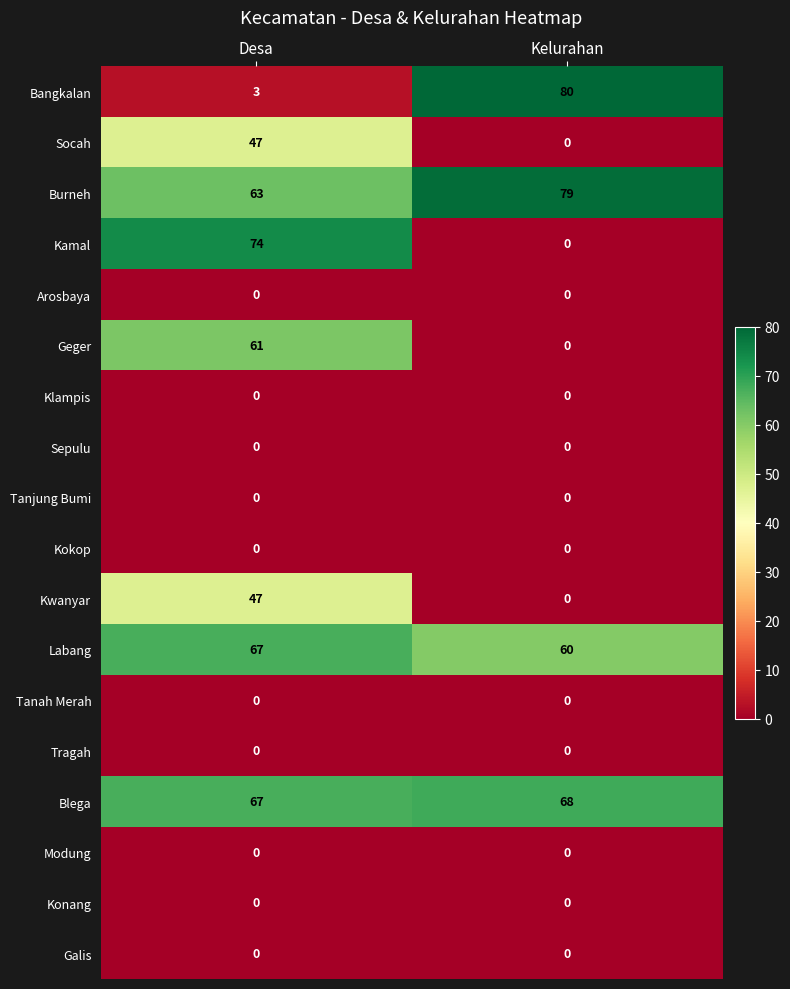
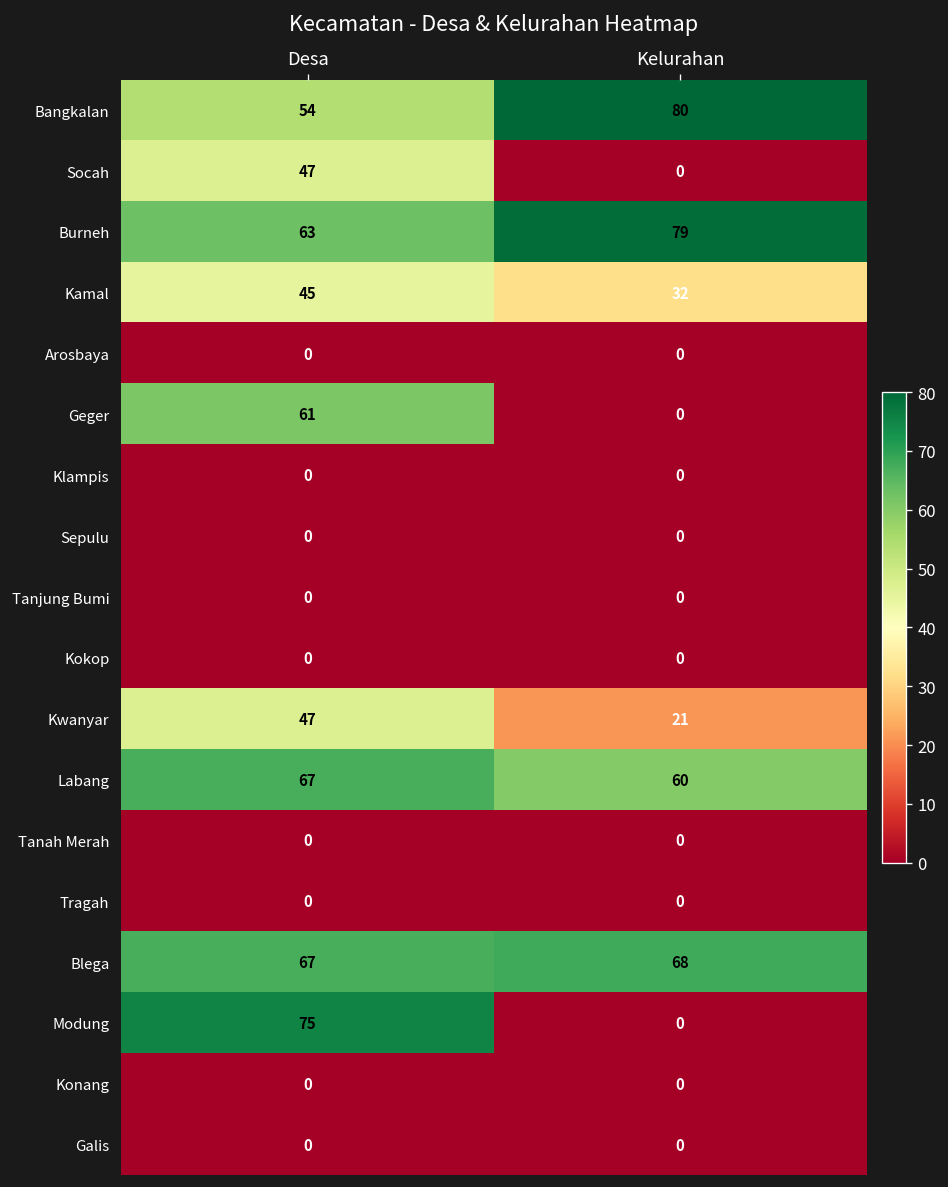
  {
    "Bangkalan": {
-     "Desa": 3,
+     "Desa": 54,
      "Kelurahan": 80
    },
    "Socah": {
      "Desa": 47,
      "Kelurahan": 0
    },
    "Burneh": {
      "Desa": 63,
      "Kelurahan": 79
    },
    "Kamal": {
-     "Desa": 74,
-     "Kelurahan": 0
+     "Desa": 45,
+     "Kelurahan": 32
    },
    "Arosbaya": {
      "Desa": 0,
      "Kelurahan": 0
    },
    "Geger": {
      "Desa": 61,
      "Kelurahan": 0
    },
    "Klampis": {
      "Desa": 0,
      "Kelurahan": 0
    },
    "Sepulu": {
      "Desa": 0,
      "Kelurahan": 0
    },
    "Tanjung Bumi": {
      "Desa": 0,
      "Kelurahan": 0
    },
    "Kokop": {
      "Desa": 0,
      "Kelurahan": 0
    },
    "Kwanyar": {
      "Desa": 47,
-     "Kelurahan": 0
+     "Kelurahan": 21
    },
    "Labang": {
      "Desa": 67,
      "Kelurahan": 60
    },
    "Tanah Merah": {
      "Desa": 0,
      "Kelurahan": 0
    },
    "Tragah": {
      "Desa": 0,
      "Kelurahan": 0
    },
    "Blega": {
      "Desa": 67,
      "Kelurahan": 68
    },
    "Modung": {
-     "Desa": 0,
+     "Desa": 75,
      "Kelurahan": 0
    },
    "Konang": {
      "Desa": 0,
      "Kelurahan": 0
    },
    "Galis": {
      "Desa": 0,
      "Kelurahan": 0
    }
  }
